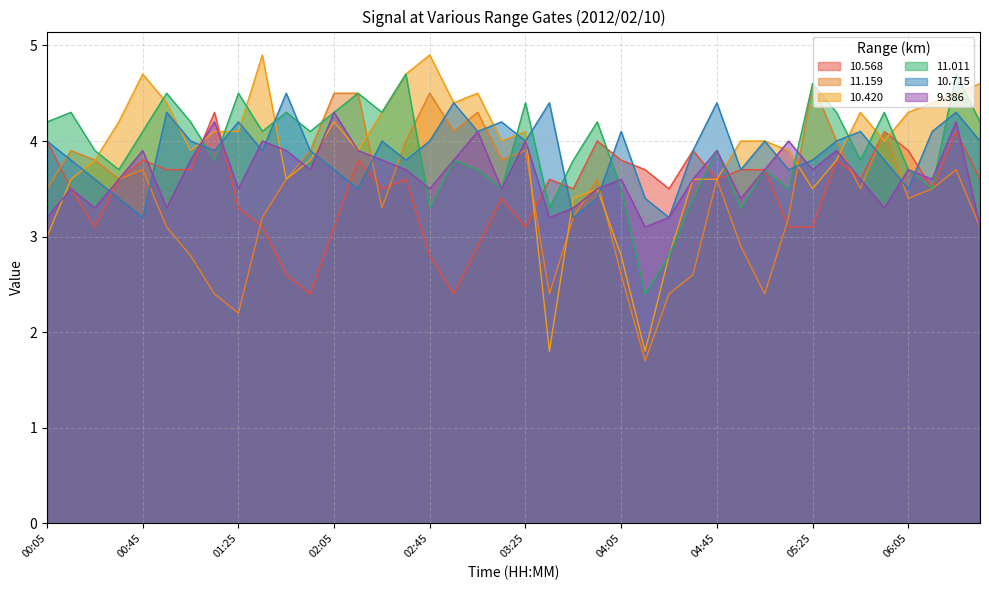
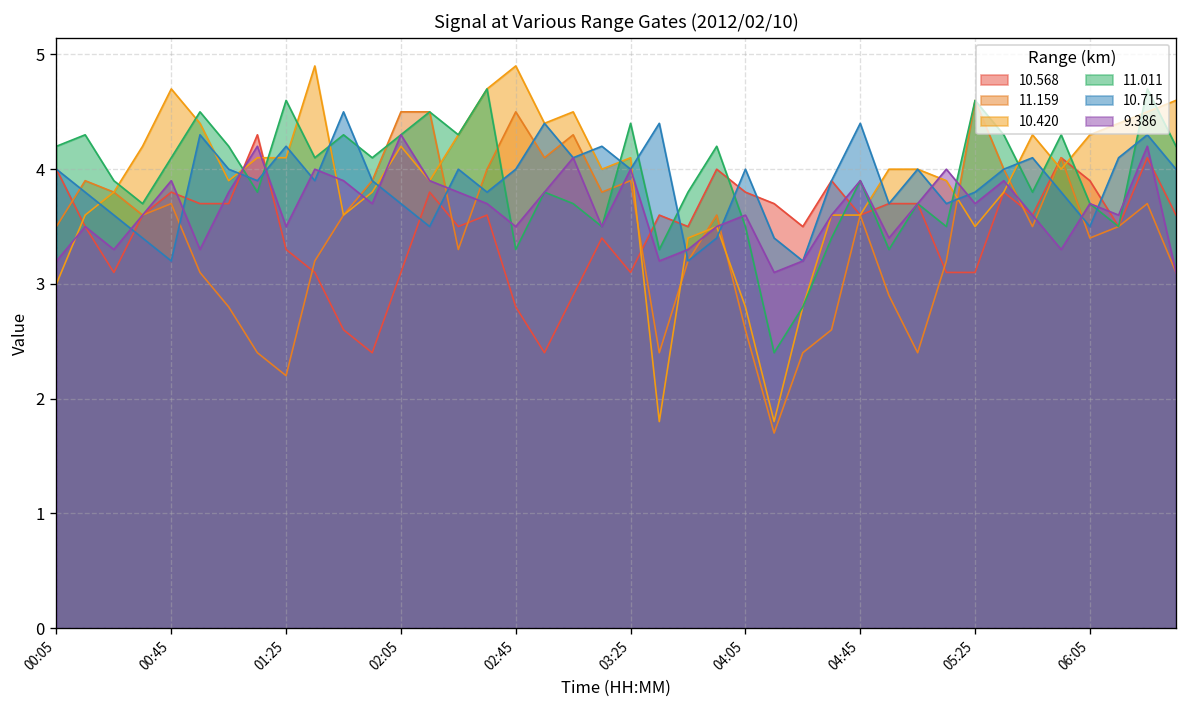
  {
    "11.011": {
      "00:05": 4.2,
      "00:45": 4.1,
-     "01:25": 4.5,
+     "01:25": 4.6,
      "02:45": 3.3,
      "03:25": 4.4,
      "04:05": 3.5
    },
    "10.715": {
      "00:45": 3.2,
      "01:25": 4.2,
      "02:05": 3.7,
      "02:45": 4.0,
-     "04:05": 4.1,
+     "04:05": 4.0,
      "04:45": 4.4,
      "05:25": 3.8,
      "06:05": 3.5
    },
    "9.386": {
      "00:05": 3.2,
      "00:45": 3.9,
      "01:25": 3.5,
      "02:45": 3.5,
      "04:05": 3.6,
      "05:25": 3.7
    }
  }
